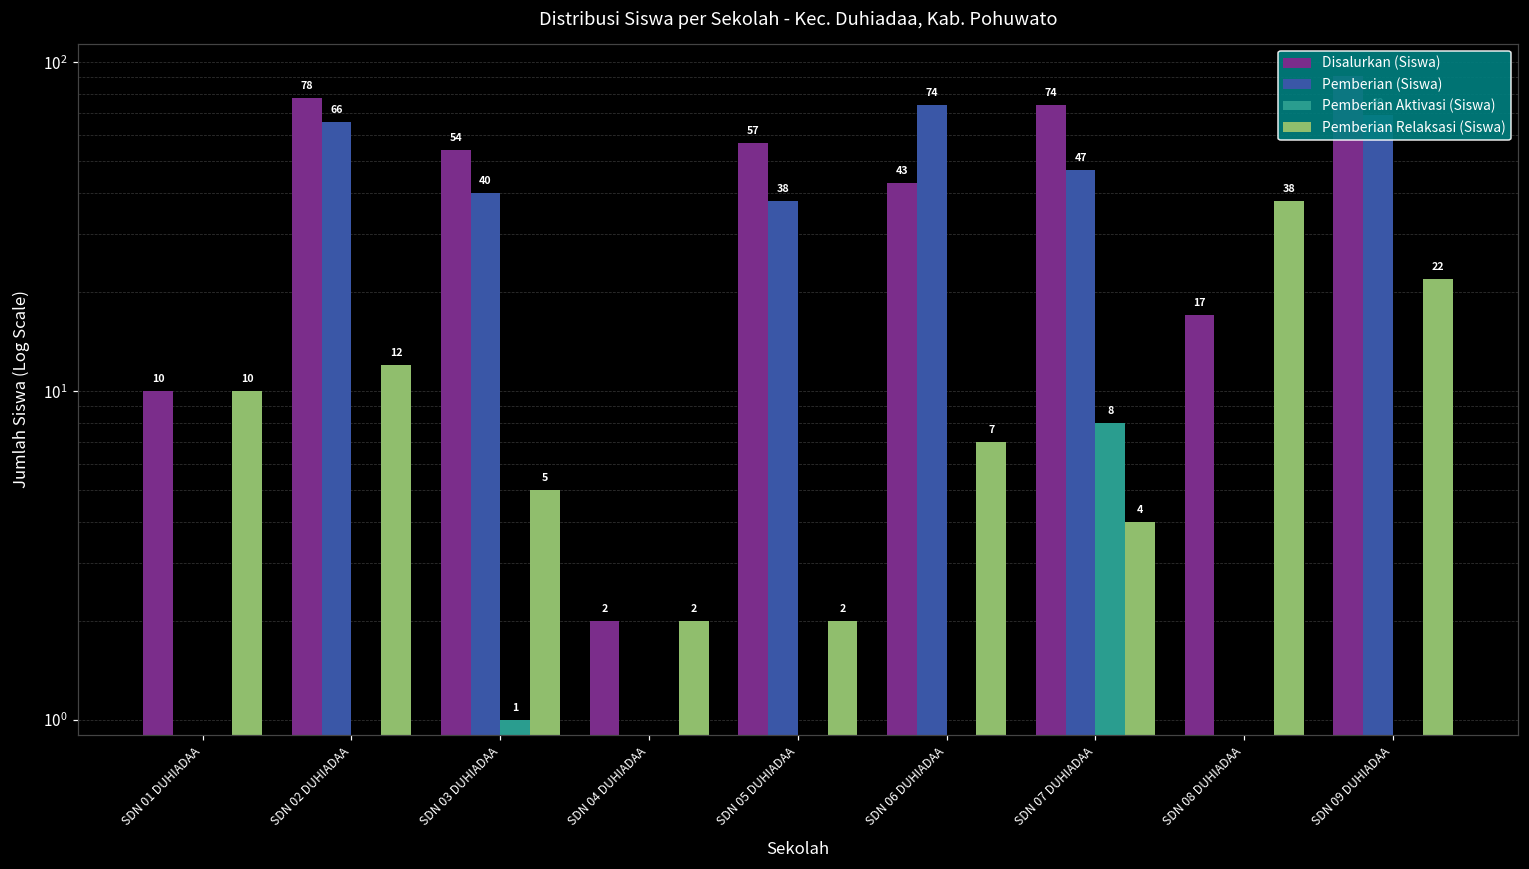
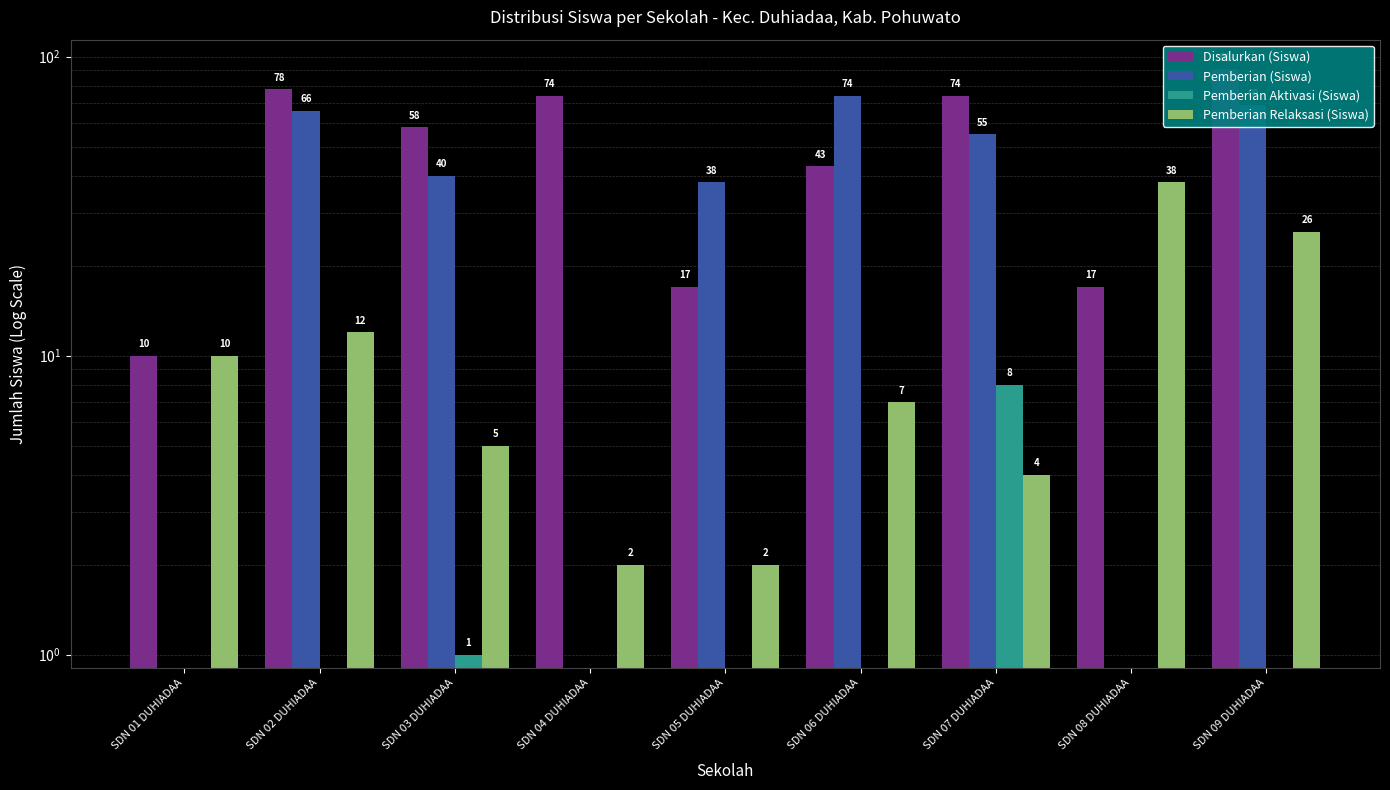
  {
    "Disalurkan (Siswa)": {
      "SDN 01 DUHIADAA": 10,
      "SDN 02 DUHIADAA": 78,
-     "SDN 03 DUHIADAA": 54,
-     "SDN 04 DUHIADAA": 2,
-     "SDN 05 DUHIADAA": 57,
+     "SDN 03 DUHIADAA": 58,
+     "SDN 04 DUHIADAA": 74,
+     "SDN 05 DUHIADAA": 17,
      "SDN 06 DUHIADAA": 43,
      "SDN 07 DUHIADAA": 74,
      "SDN 08 DUHIADAA": 17
    },
    "Pemberian (Siswa)": {
      "SDN 02 DUHIADAA": 66,
      "SDN 03 DUHIADAA": 40,
      "SDN 05 DUHIADAA": 38,
      "SDN 06 DUHIADAA": 74,
-     "SDN 07 DUHIADAA": 47
+     "SDN 07 DUHIADAA": 55
    },
    "Pemberian Aktivasi (Siswa)": {
      "SDN 03 DUHIADAA": 1,
      "SDN 07 DUHIADAA": 8
    },
    "Pemberian Relaksasi (Siswa)": {
      "SDN 01 DUHIADAA": 10,
      "SDN 02 DUHIADAA": 12,
      "SDN 03 DUHIADAA": 5,
      "SDN 04 DUHIADAA": 2,
      "SDN 05 DUHIADAA": 2,
      "SDN 06 DUHIADAA": 7,
      "SDN 07 DUHIADAA": 4,
      "SDN 08 DUHIADAA": 38,
-     "SDN 09 DUHIADAA": 22
+     "SDN 09 DUHIADAA": 26
    }
  }
